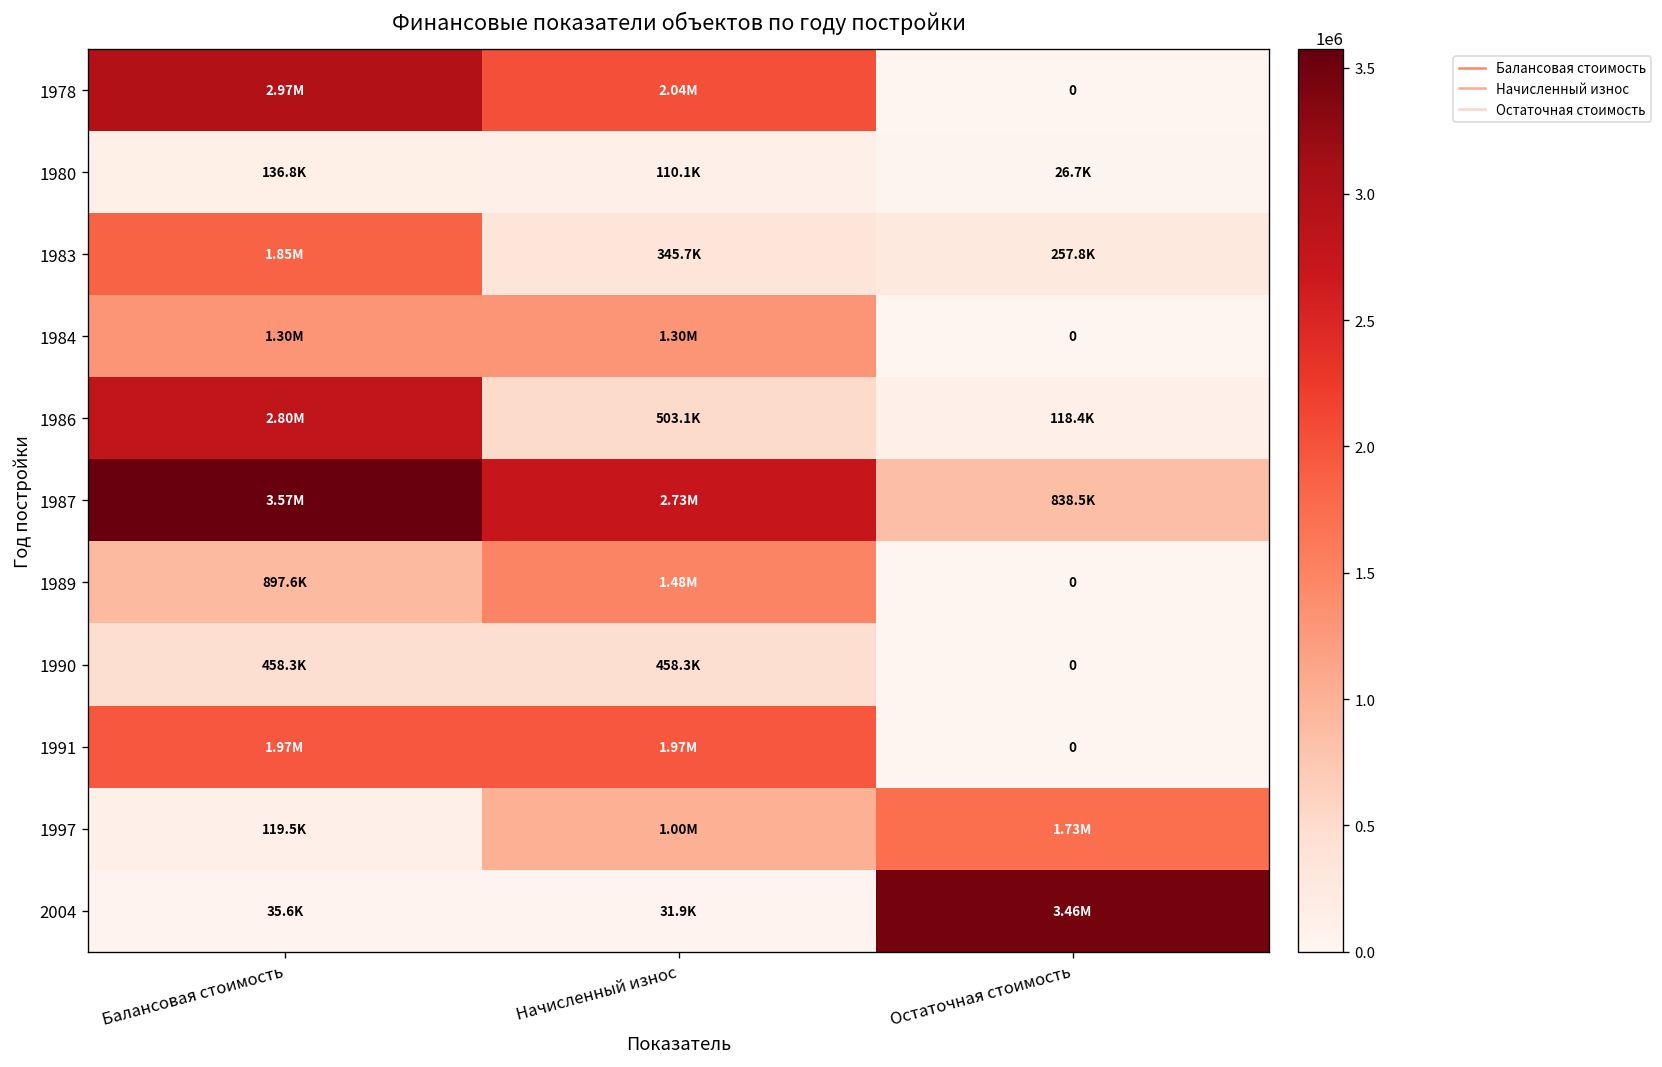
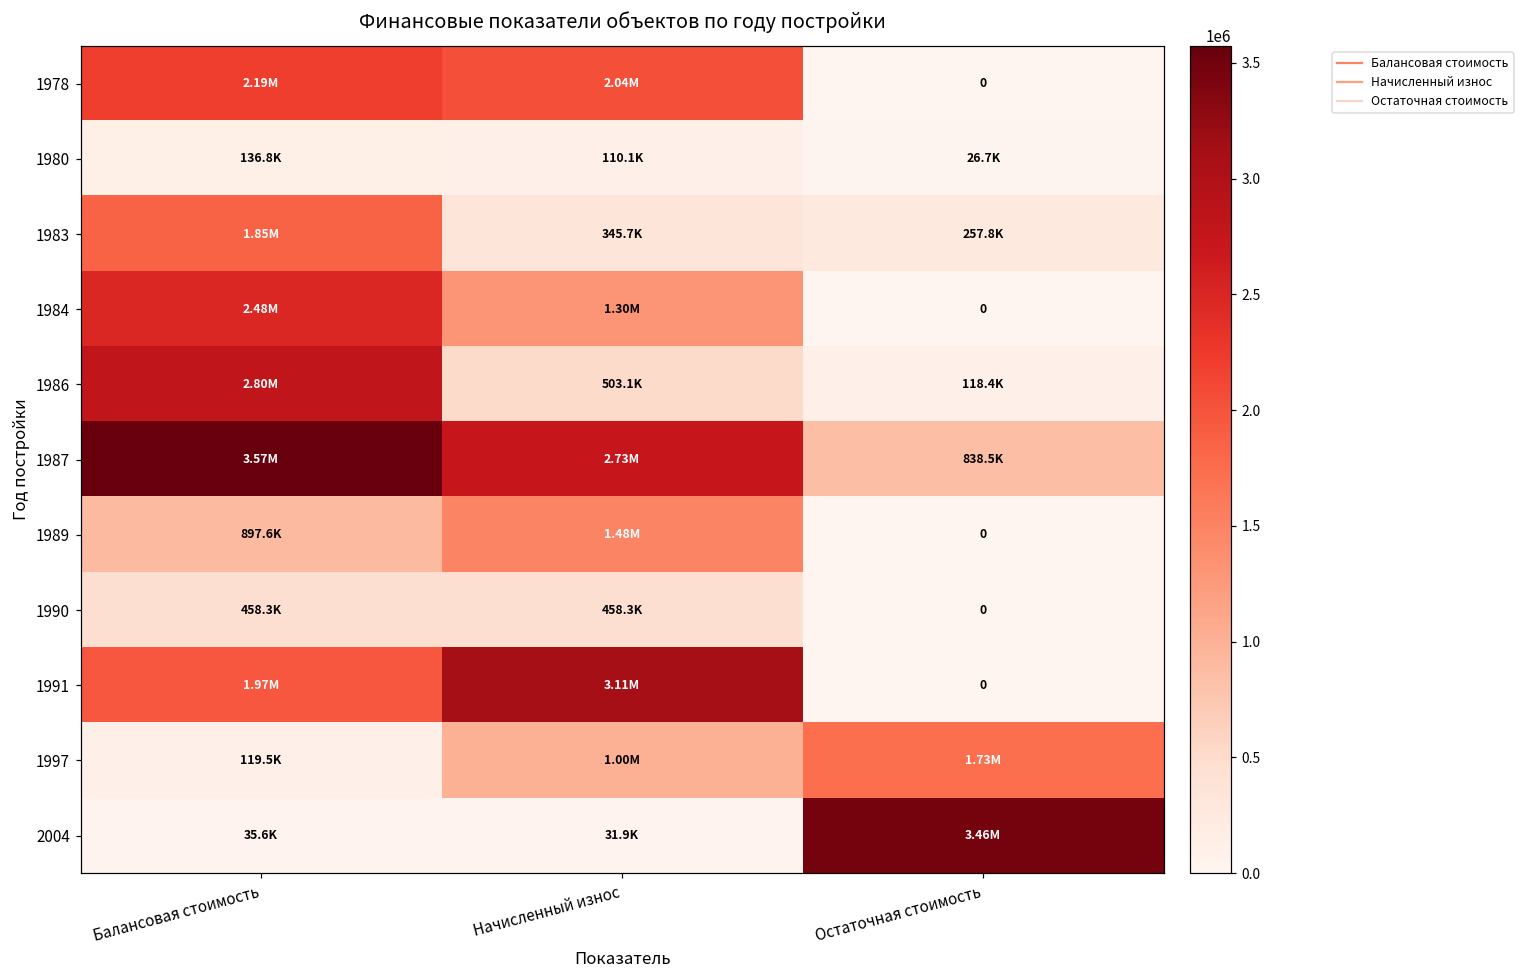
  {
    "1978": {
-     "Балансовая стоимость": "2.97M",
+     "Балансовая стоимость": "2.19M",
      "Начисленный износ": "2.04M",
      "Остаточная стоимость": "0"
    },
    "1980": {
      "Балансовая стоимость": "136.8K",
      "Начисленный износ": "110.1K",
      "Остаточная стоимость": "26.7K"
    },
    "1983": {
      "Балансовая стоимость": "1.85M",
      "Начисленный износ": "345.7K",
      "Остаточная стоимость": "257.8K"
    },
    "1984": {
-     "Балансовая стоимость": "1.30M",
+     "Балансовая стоимость": "2.48M",
      "Начисленный износ": "1.30M",
      "Остаточная стоимость": "0"
    },
    "1986": {
      "Балансовая стоимость": "2.80M",
      "Начисленный износ": "503.1K",
      "Остаточная стоимость": "118.4K"
    },
    "1987": {
      "Балансовая стоимость": "3.57M",
      "Начисленный износ": "2.73M",
      "Остаточная стоимость": "838.5K"
    },
    "1989": {
      "Балансовая стоимость": "897.6K",
      "Начисленный износ": "1.48M",
      "Остаточная стоимость": "0"
    },
    "1990": {
      "Балансовая стоимость": "458.3K",
      "Начисленный износ": "458.3K",
      "Остаточная стоимость": "0"
    },
    "1991": {
      "Балансовая стоимость": "1.97M",
-     "Начисленный износ": "1.97M",
+     "Начисленный износ": "3.11M",
      "Остаточная стоимость": "0"
    },
    "1997": {
      "Балансовая стоимость": "119.5K",
      "Начисленный износ": "1.00M",
      "Остаточная стоимость": "1.73M"
    },
    "2004": {
      "Балансовая стоимость": "35.6K",
      "Начисленный износ": "31.9K",
      "Остаточная стоимость": "3.46M"
    }
  }
